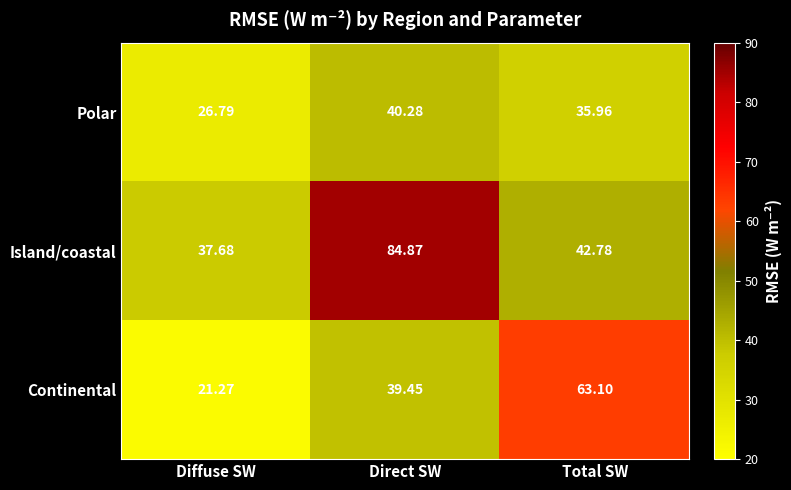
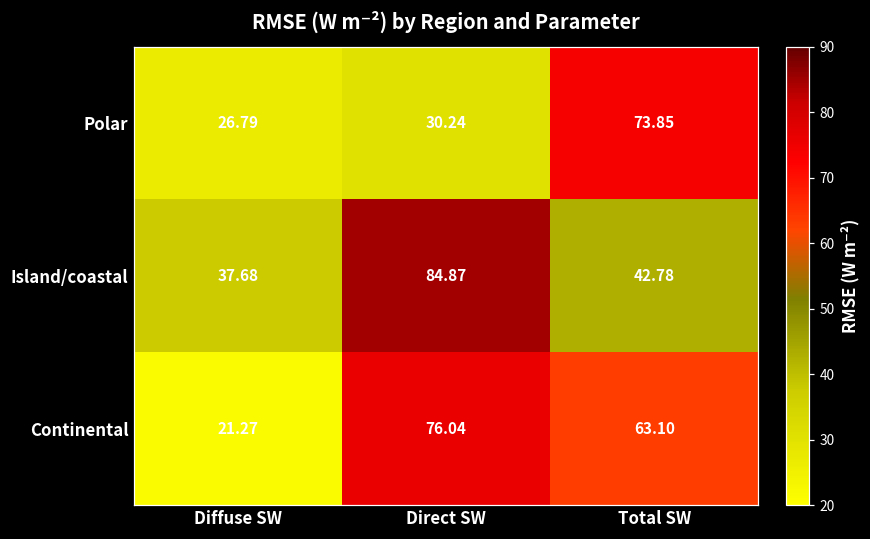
  {
    "Polar": {
      "Diffuse SW": 26.79,
-     "Direct SW": 40.28,
-     "Total SW": 35.96
+     "Direct SW": 30.24,
+     "Total SW": 73.85
    },
    "Island/coastal": {
      "Diffuse SW": 37.68,
      "Direct SW": 84.87,
      "Total SW": 42.78
    },
    "Continental": {
      "Diffuse SW": 21.27,
-     "Direct SW": 39.45,
+     "Direct SW": 76.04,
      "Total SW": 63.10
    }
  }
